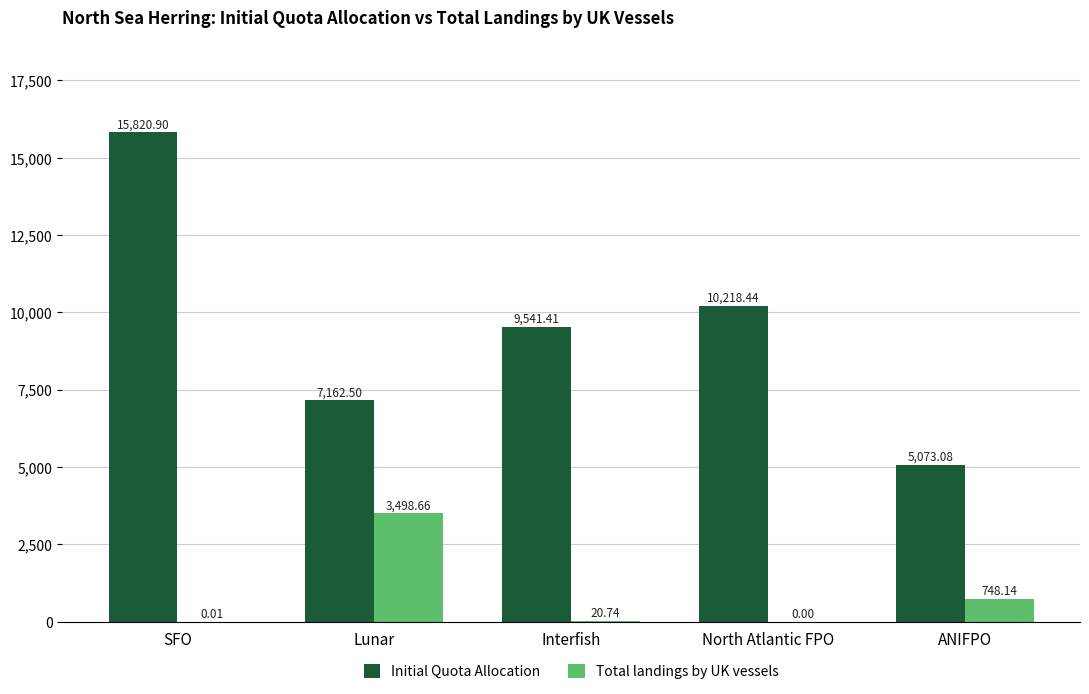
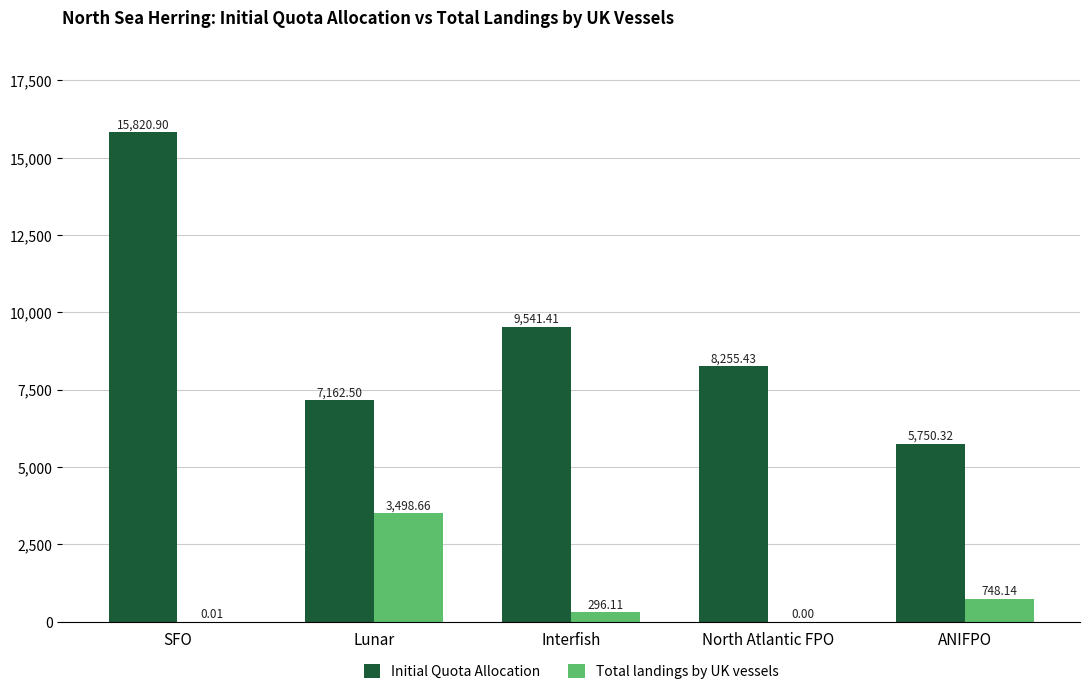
  {
    "Initial Quota Allocation": {
      "SFO": "15,820.90",
      "Lunar": "7,162.50",
      "Interfish": "9,541.41",
-     "North Atlantic FPO": "10,218.44",
-     "ANIFPO": "5,073.08"
+     "North Atlantic FPO": "8,255.43",
+     "ANIFPO": "5,750.32"
    },
    "Total landings by UK vessels": {
      "SFO": "0.01",
      "Lunar": "3,498.66",
-     "Interfish": "20.74",
+     "Interfish": "296.11",
      "North Atlantic FPO": "0.00",
      "ANIFPO": "748.14"
    }
  }
